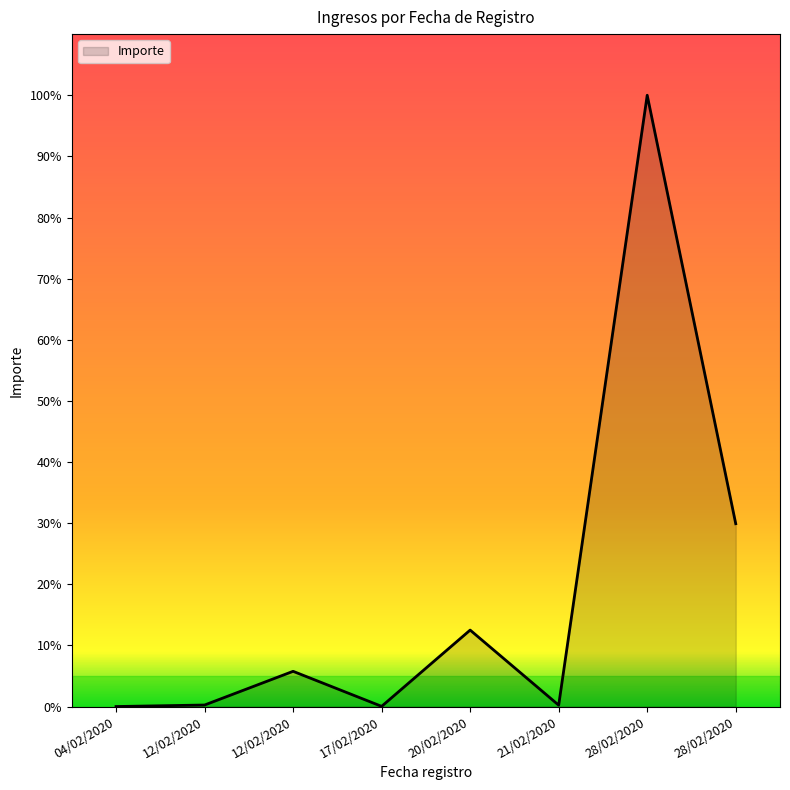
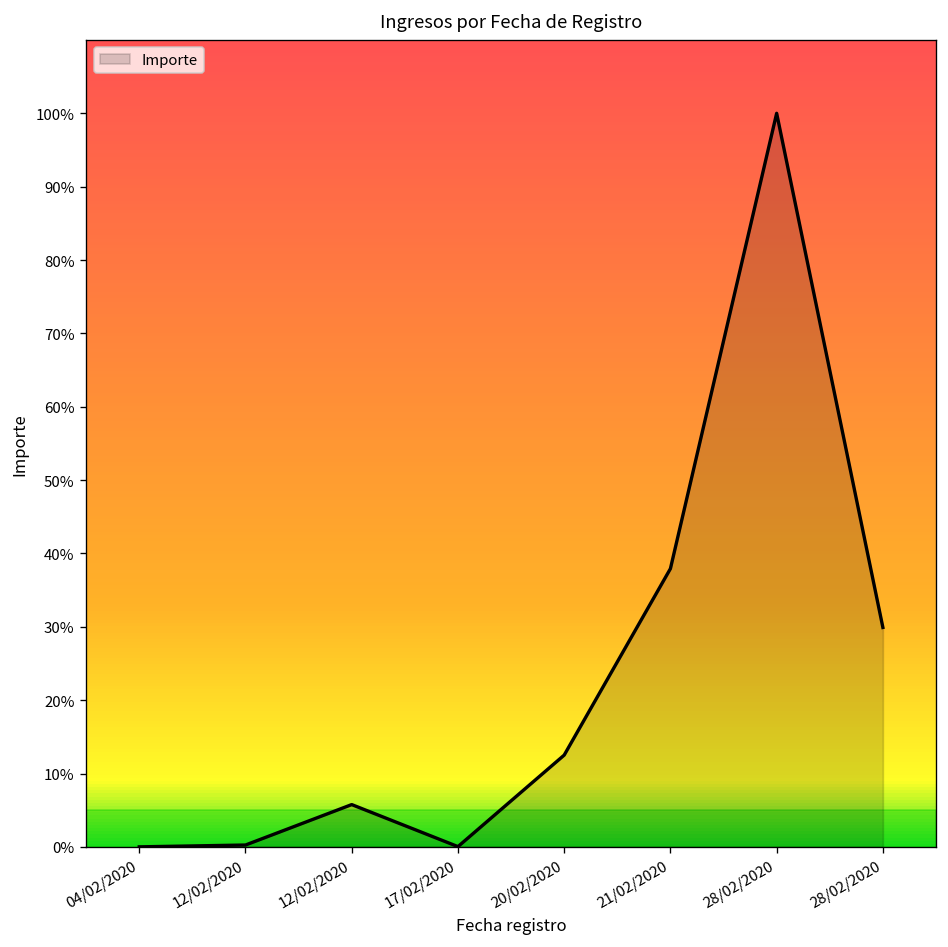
  {
    "04/02/2020": "0%",
    "17/02/2020": "0%",
    "20/02/2020": "13%",
-   "21/02/2020": "0%"
+   "21/02/2020": "38%"
  }
